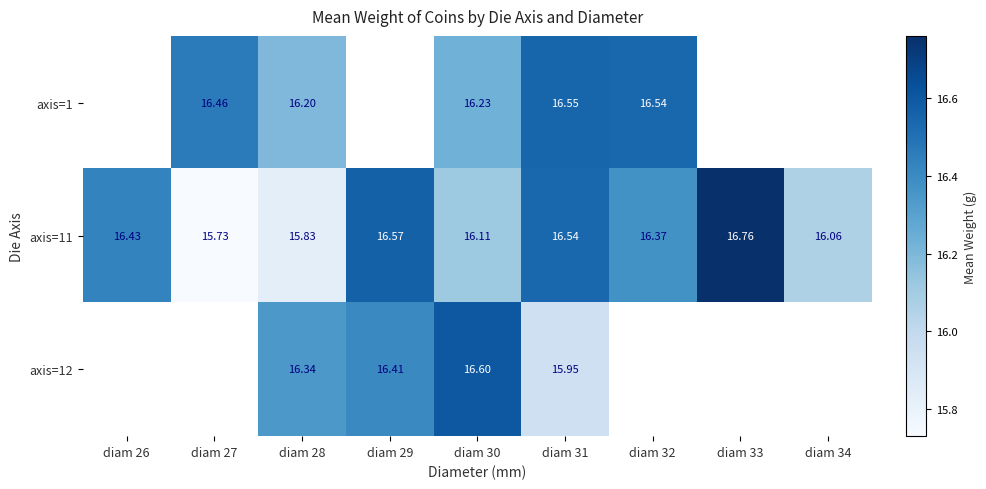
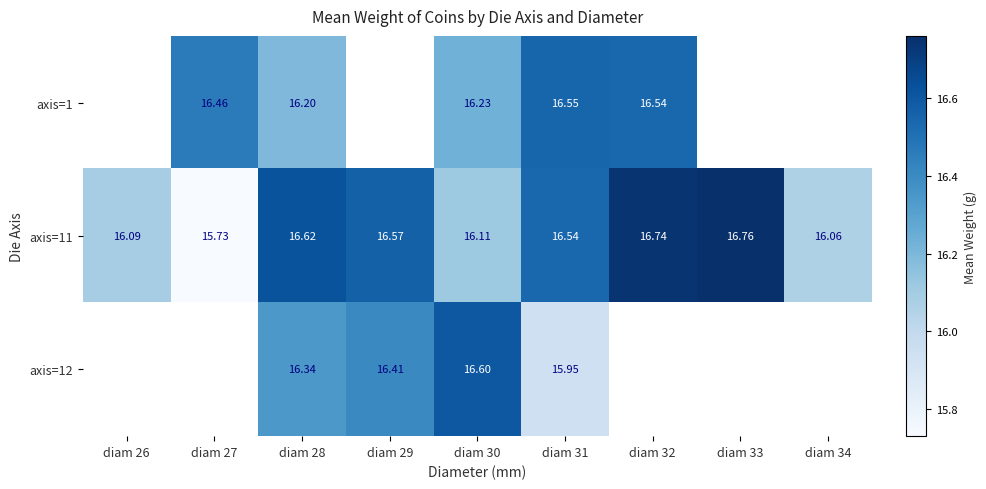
  {
    "axis=1": {
      "diam 27": 16.46,
      "diam 28": 16.20,
      "diam 30": 16.23,
      "diam 31": 16.55,
      "diam 32": 16.54
    },
    "axis=11": {
-     "diam 26": 16.43,
+     "diam 26": 16.09,
      "diam 27": 15.73,
-     "diam 28": 15.83,
+     "diam 28": 16.62,
      "diam 29": 16.57,
      "diam 30": 16.11,
      "diam 31": 16.54,
-     "diam 32": 16.37,
+     "diam 32": 16.74,
      "diam 33": 16.76,
      "diam 34": 16.06
    },
    "axis=12": {
      "diam 28": 16.34,
      "diam 29": 16.41,
      "diam 30": 16.60,
      "diam 31": 15.95
    }
  }
